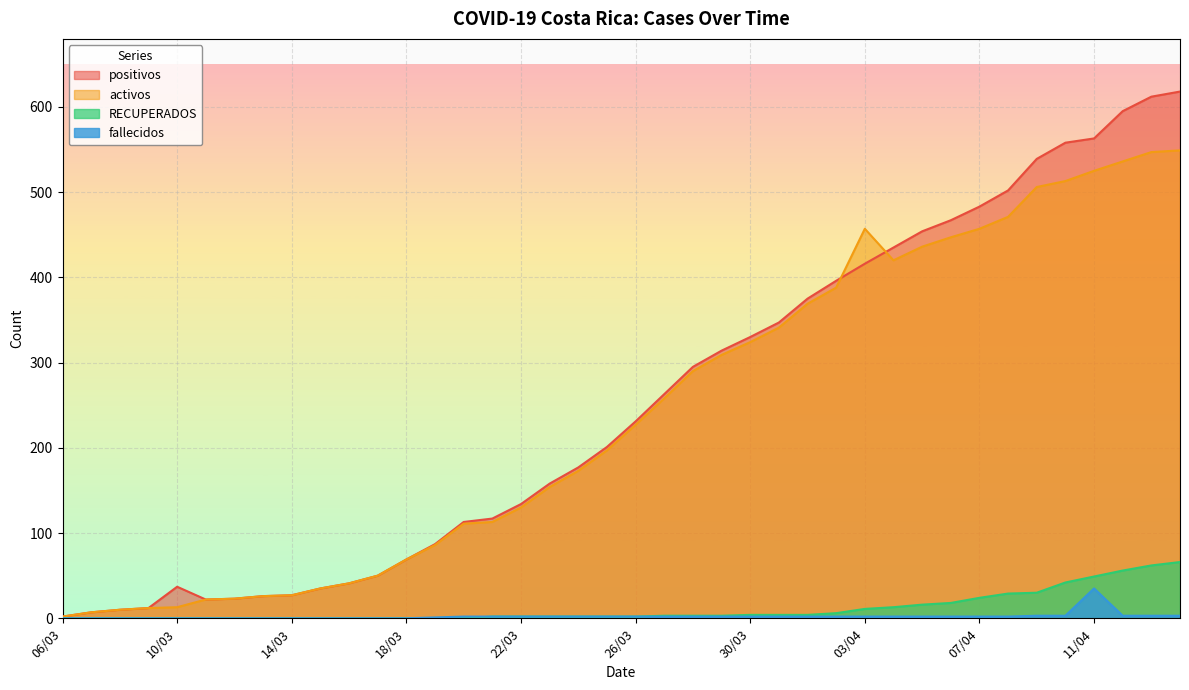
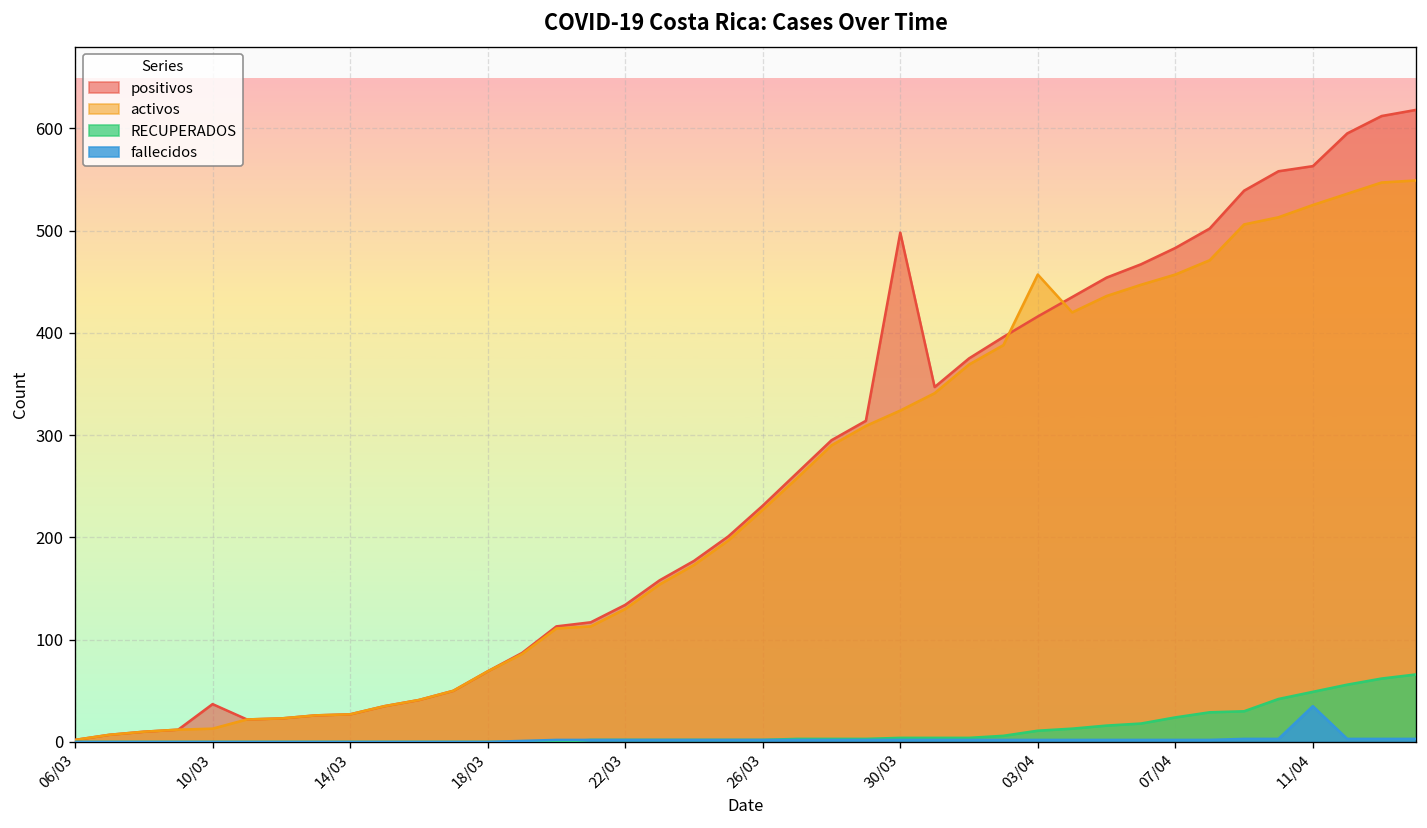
  {
    "positivos": {
      "10/03": 40,
      "22/03": 130,
      "26/03": 230,
-     "30/03": 330,
+     "30/03": 500,
      "03/04": 420,
      "07/04": 480,
      "11/04": 560
    },
    "activos": {
      "10/03": 10,
      "22/03": 130,
      "26/03": 230,
      "30/03": 320,
      "03/04": 460,
      "07/04": 460,
      "11/04": 530
    },
    "RECUPERADOS": {
      "03/04": 10,
      "07/04": 20,
      "11/04": 50
    },
    "fallecidos": {
      "03/04": 0,
      "07/04": 0,
      "11/04": 40
    }
  }
